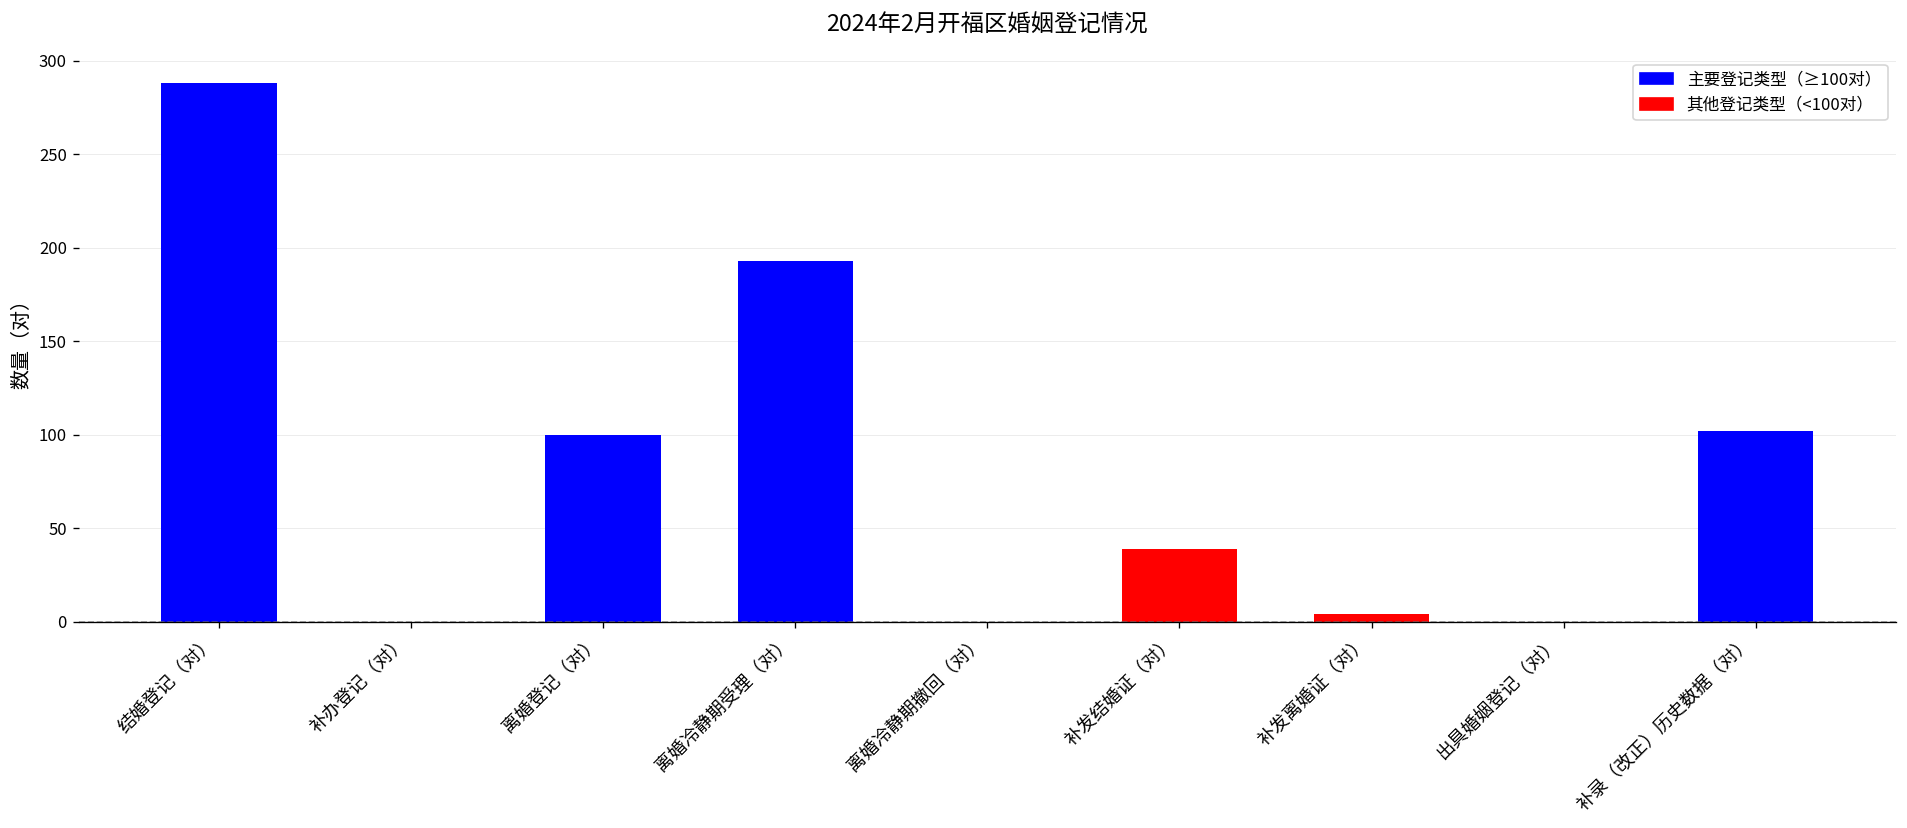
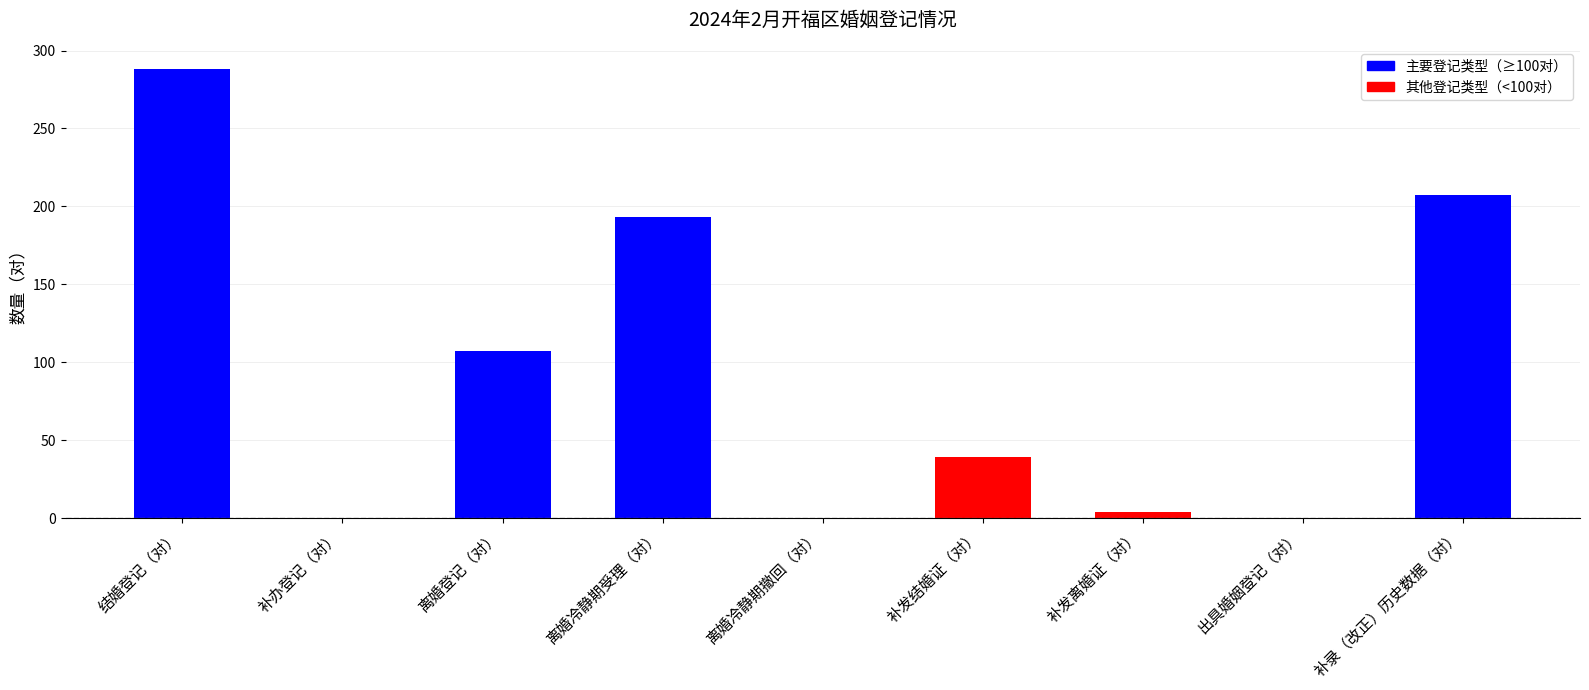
  {
    "结婚登记（对）": 288,
    "补办登记（对）": 0,
-   "离婚登记（对）": 100,
+   "离婚登记（对）": 107,
    "离婚冷静期受理（对）": 193,
    "离婚冷静期撤回（对）": 0,
    "补发结婚证（对）": 39,
    "补发离婚证（对）": 4,
    "出具婚姻登记（对）": 0,
-   "补录（改正）历史数据（对）": 102
+   "补录（改正）历史数据（对）": 207
  }
